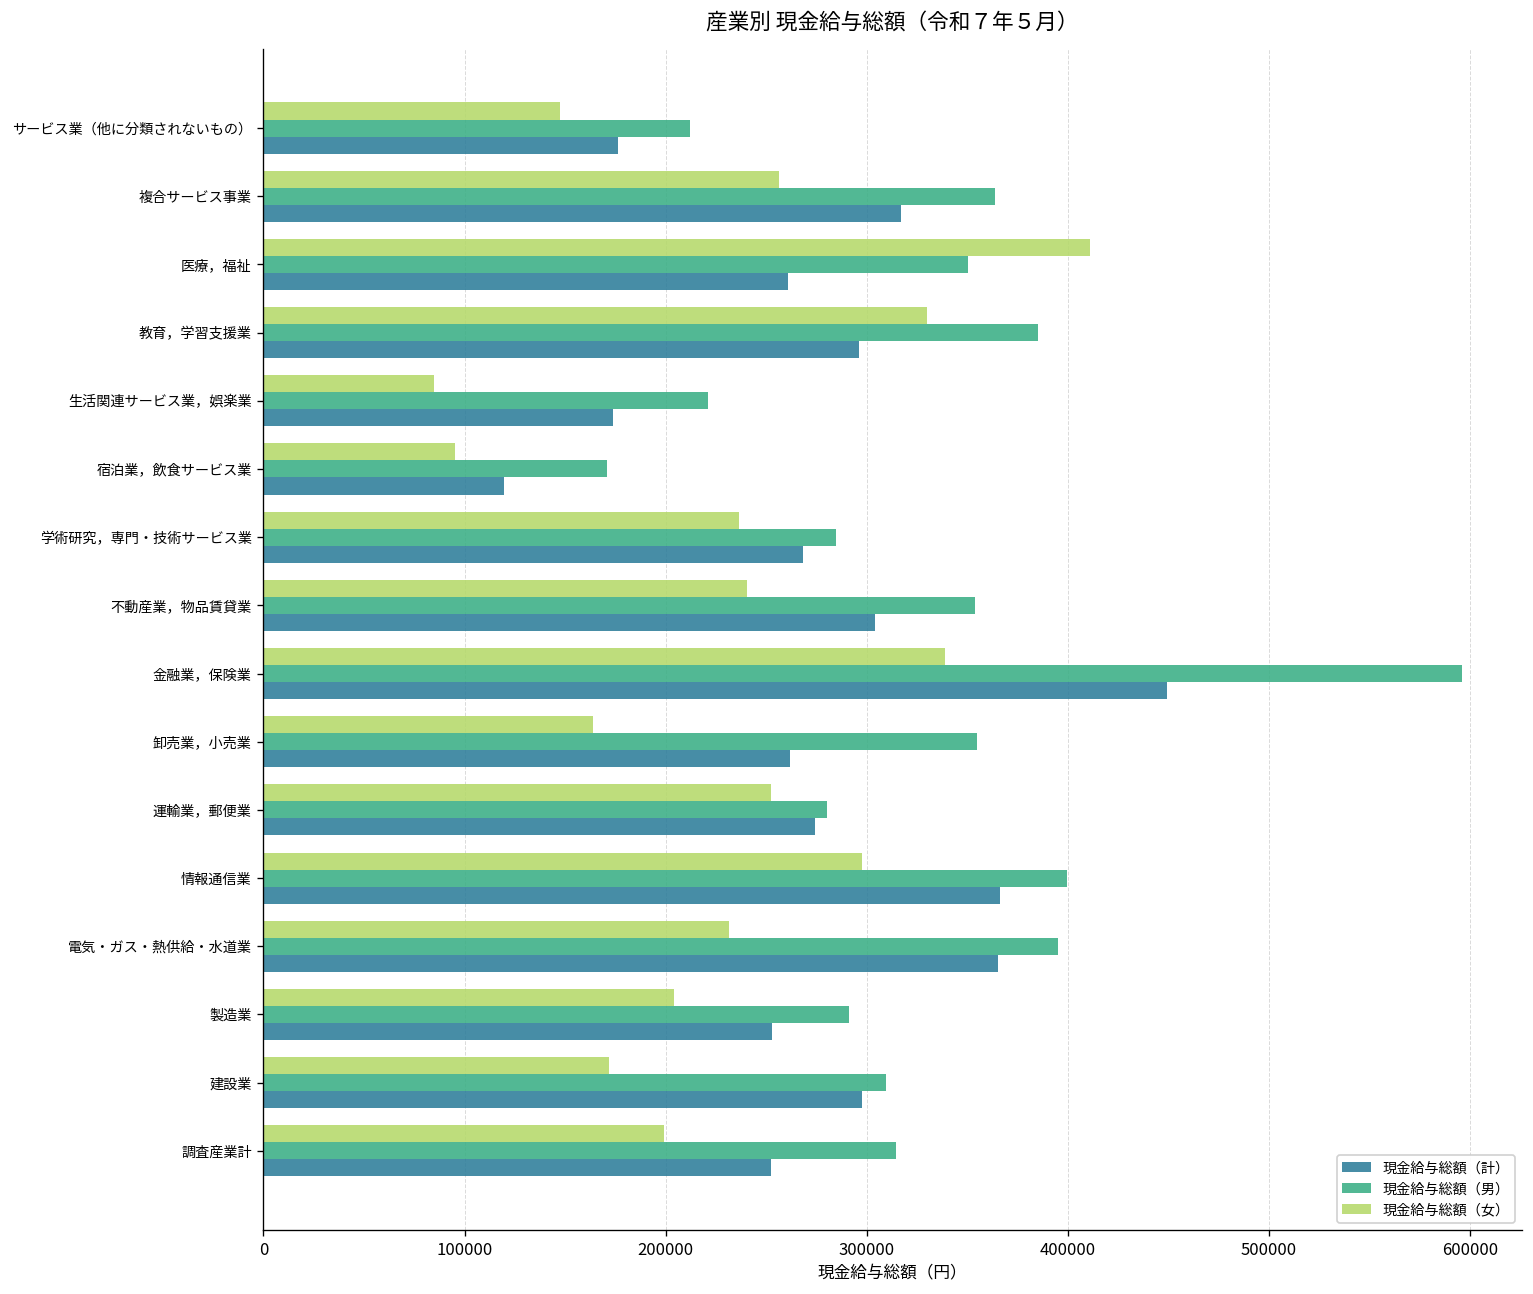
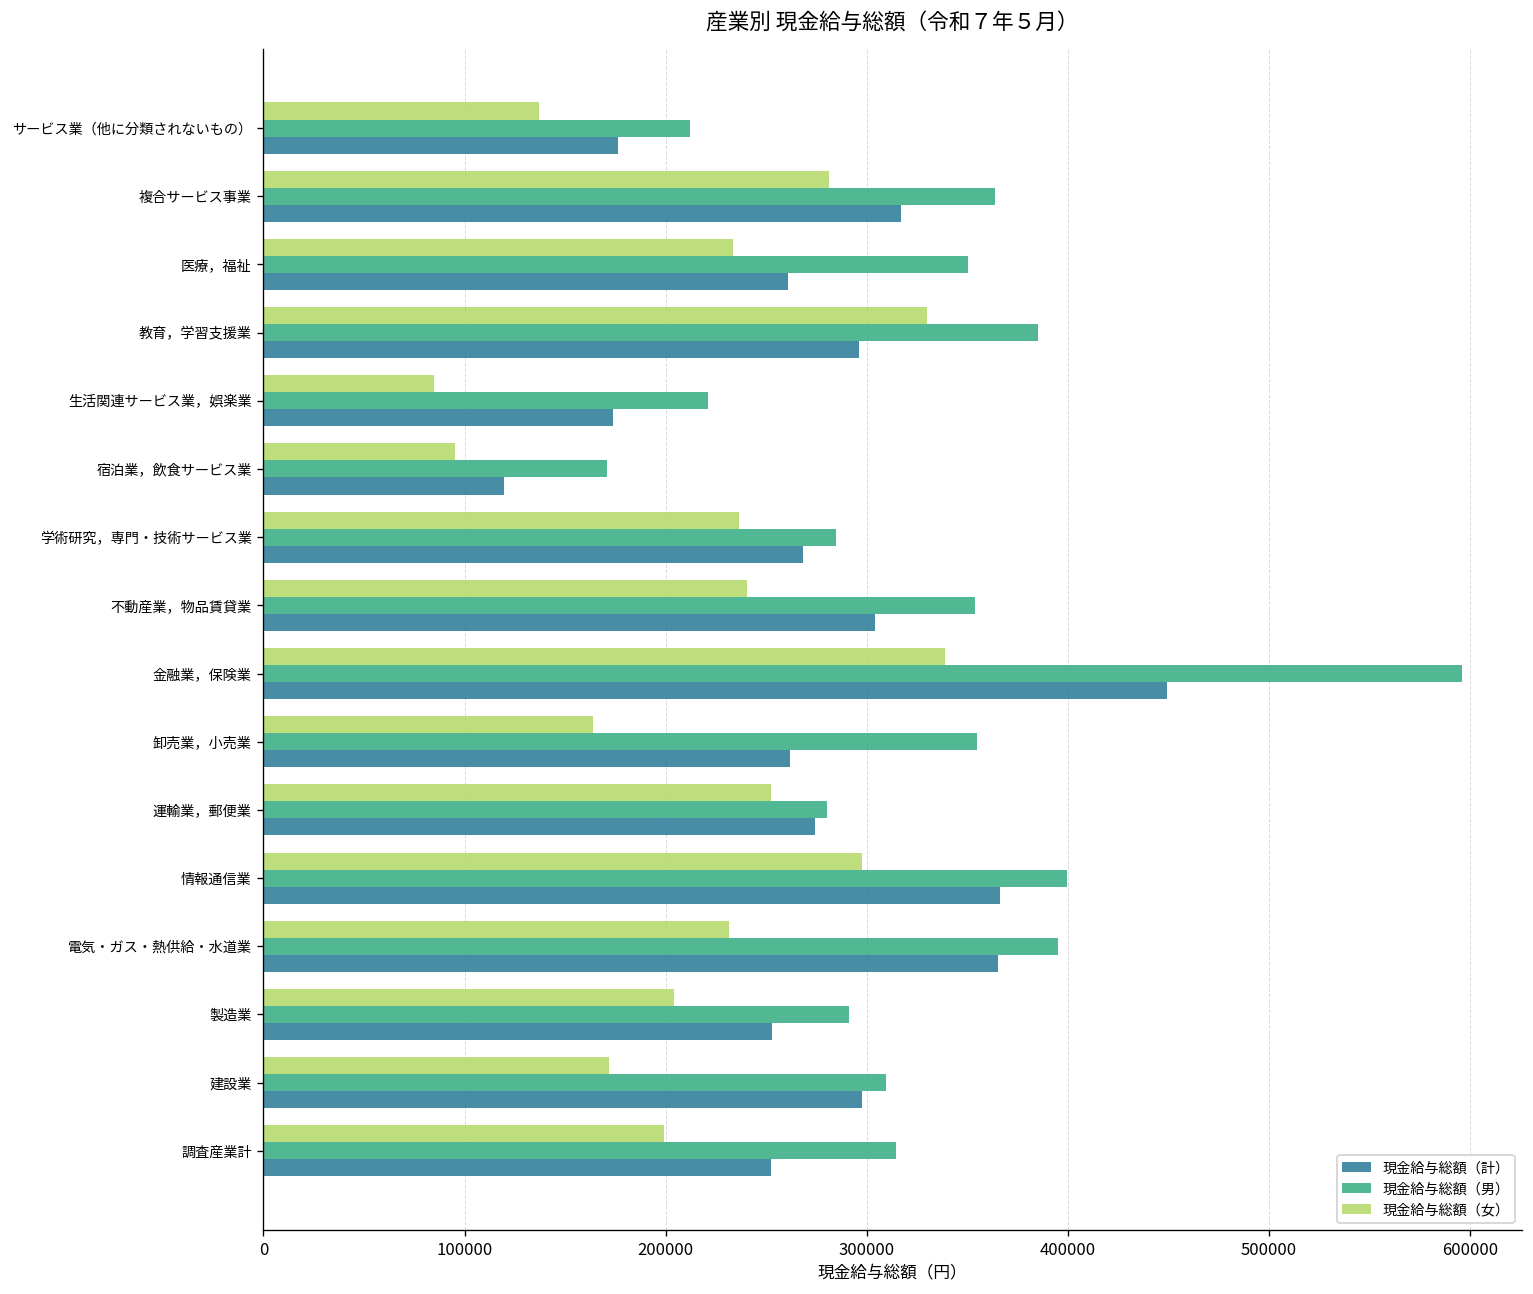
  {
    "現金給与総額（女）": {
-     "サービス業（他に分類されないもの）": 148000,
-     "複合サービス事業": 256000,
-     "医療，福祉": 411000,
+     "サービス業（他に分類されないもの）": 137000,
+     "複合サービス事業": 281000,
+     "医療，福祉": 233000,
      "教育，学習支援業": 330000,
      "生活関連サービス業，娯楽業": 85000,
      "宿泊業，飲食サービス業": 95000,
      "学術研究，専門・技術サービス業": 236000,
      "不動産業，物品賃貸業": 241000,
      "金融業，保険業": 339000,
      "卸売業，小売業": 164000,
      "運輸業，郵便業": 252000,
      "情報通信業": 298000,
      "電気・ガス・熱供給・水道業": 232000,
      "製造業": 204000,
      "建設業": 172000,
      "調査産業計": 199000
    }
  }
